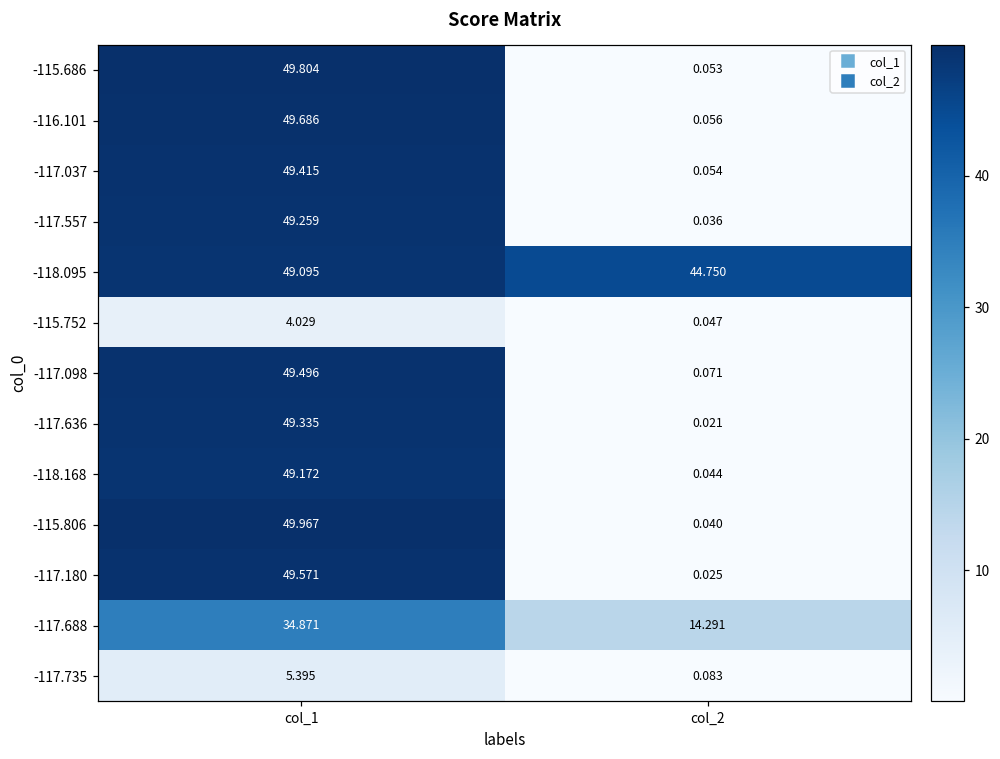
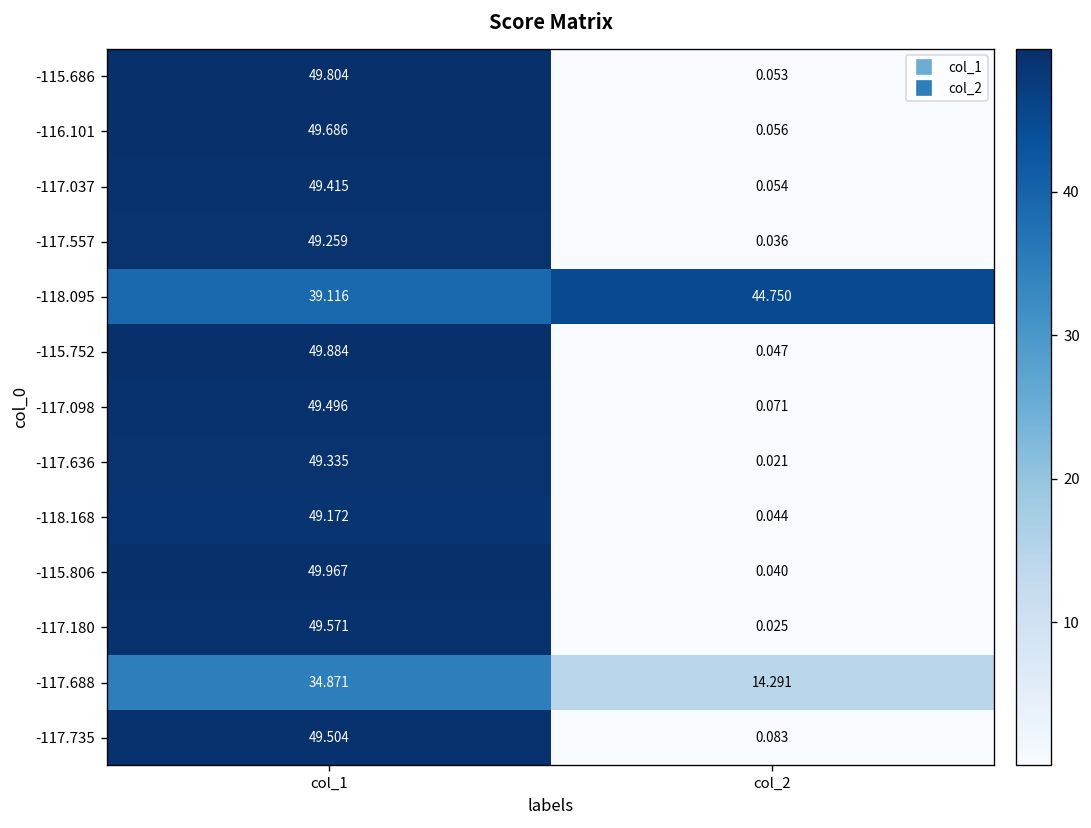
  {
    "-115.686": {
      "col_1": 49.804,
      "col_2": 0.053
    },
    "-116.101": {
      "col_1": 49.686,
      "col_2": 0.056
    },
    "-117.037": {
      "col_1": 49.415,
      "col_2": 0.054
    },
    "-117.557": {
      "col_1": 49.259,
      "col_2": 0.036
    },
    "-118.095": {
-     "col_1": 49.095,
+     "col_1": 39.116,
      "col_2": 44.750
    },
    "-115.752": {
-     "col_1": 4.029,
+     "col_1": 49.884,
      "col_2": 0.047
    },
    "-117.098": {
      "col_1": 49.496,
      "col_2": 0.071
    },
    "-117.636": {
      "col_1": 49.335,
      "col_2": 0.021
    },
    "-118.168": {
      "col_1": 49.172,
      "col_2": 0.044
    },
    "-115.806": {
      "col_1": 49.967,
      "col_2": 0.040
    },
    "-117.180": {
      "col_1": 49.571,
      "col_2": 0.025
    },
    "-117.688": {
      "col_1": 34.871,
      "col_2": 14.291
    },
    "-117.735": {
-     "col_1": 5.395,
+     "col_1": 49.504,
      "col_2": 0.083
    }
  }
